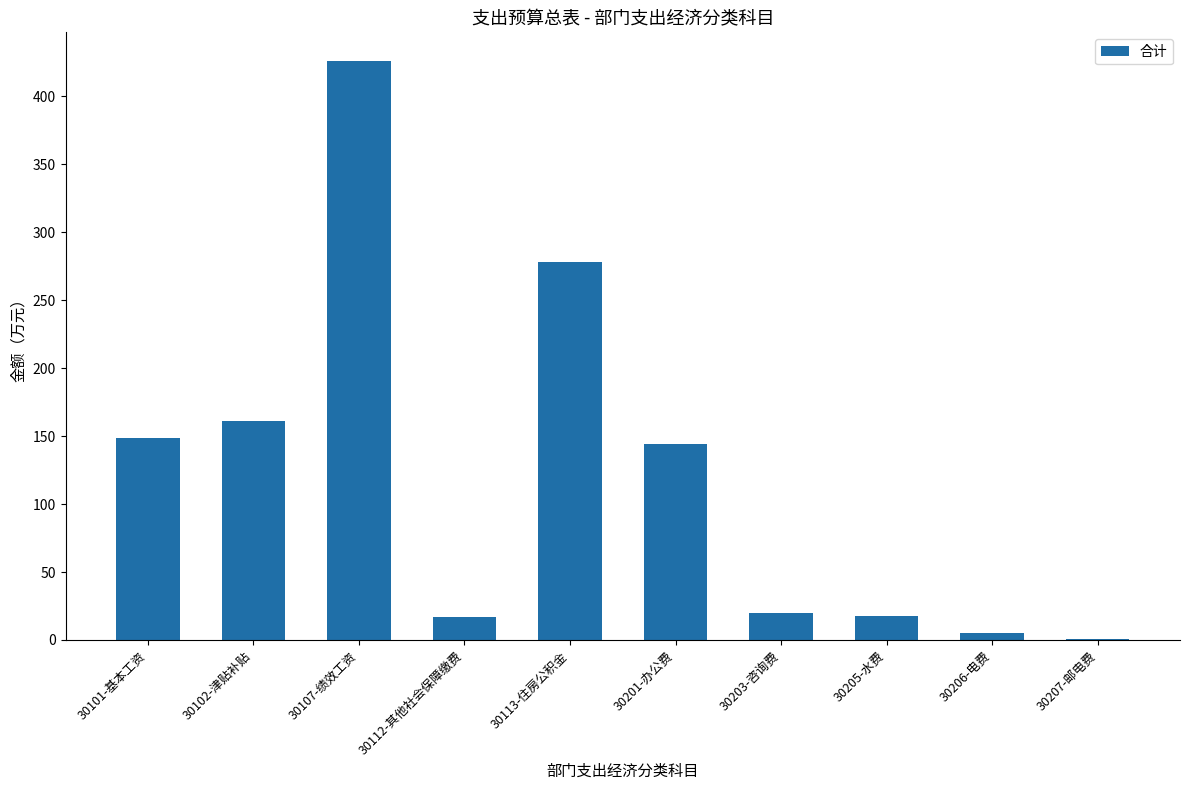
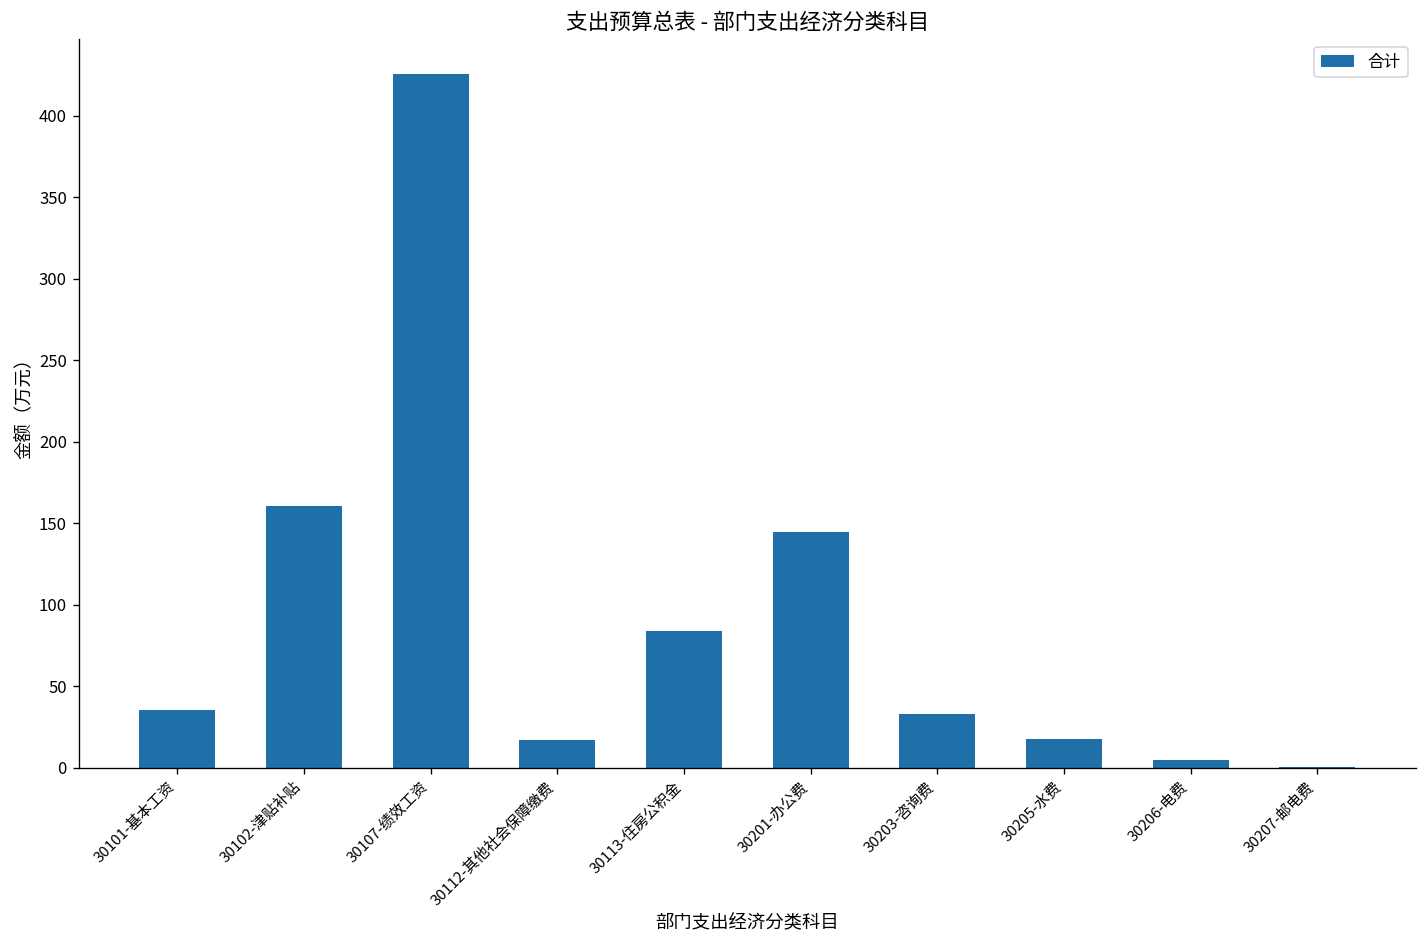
  {
-   "30101-基本工资": 149,
+   "30101-基本工资": 36,
    "30102-津贴补贴": 161,
    "30107-绩效工资": 426,
    "30112-其他社会保障缴费": 17,
-   "30113-住房公积金": 278,
+   "30113-住房公积金": 84,
    "30201-办公费": 144,
-   "30203-咨询费": 20,
+   "30203-咨询费": 33,
    "30205-水费": 18,
    "30206-电费": 5
  }
